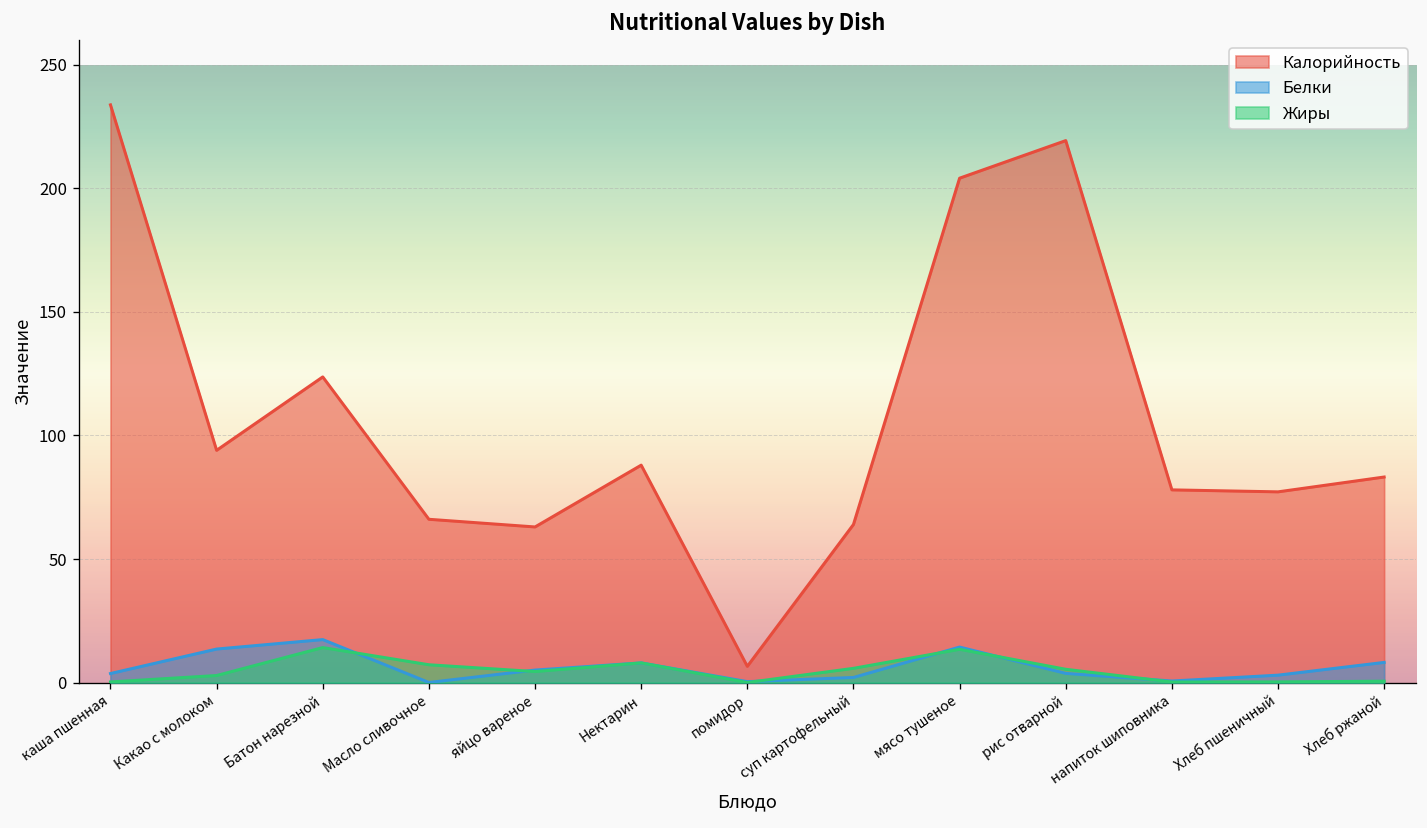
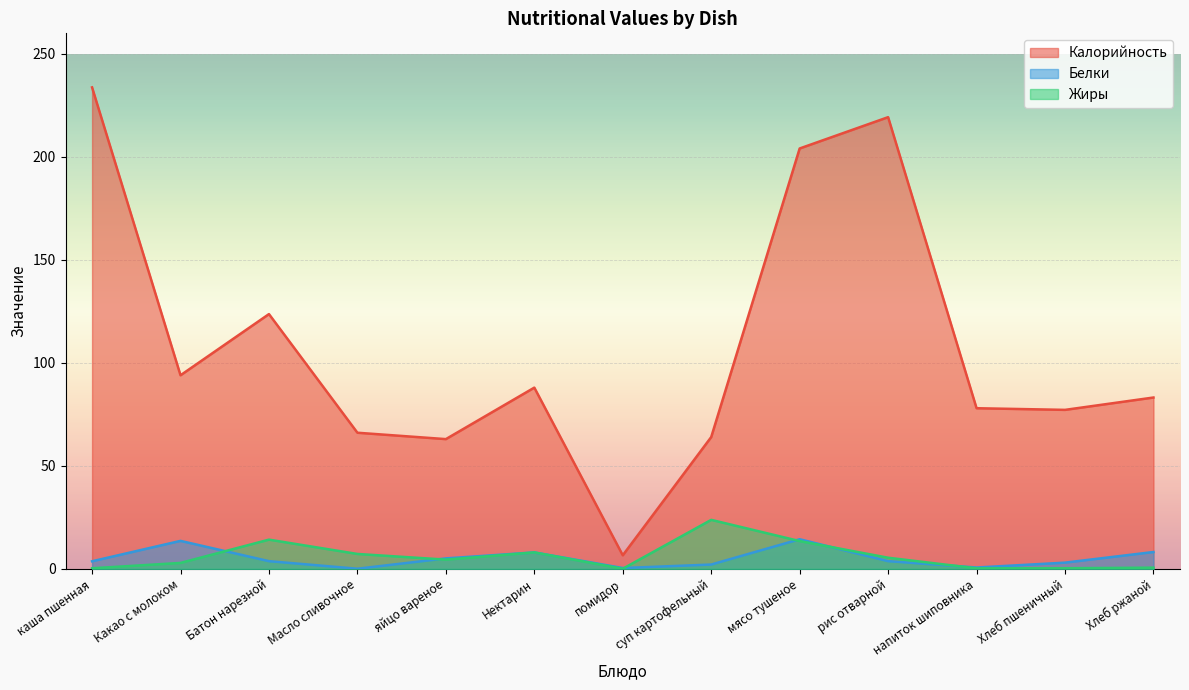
  {
    "Калорийность": {
      "каша пшенная": 234,
      "Какао с молоком": 94,
      "Батон нарезной": 124,
      "Масло сливочное": 66,
      "яйцо вареное": 63,
      "Нектарин": 88,
      "помидор": 7,
      "суп картофельный": 64,
      "мясо тушеное": 204,
      "рис отварной": 219,
      "напиток шиповника": 78,
      "Хлеб пшеничный": 77,
      "Хлеб ржаной": 83
    },
    "Белки": {
      "каша пшенная": 4,
      "Какао с молоком": 14,
-     "Батон нарезной": 17,
+     "Батон нарезной": 4,
      "Масло сливочное": 0,
      "суп картофельный": 2,
      "рис отварной": 4,
      "Хлеб пшеничный": 3,
      "Хлеб ржаной": 8
    },
    "Жиры": {
      "каша пшенная": 0,
      "Какао с молоком": 3,
      "Батон нарезной": 14,
      "Масло сливочное": 7,
-     "суп картофельный": 6,
+     "суп картофельный": 24,
      "рис отварной": 5,
      "Хлеб пшеничный": 0,
      "Хлеб ржаной": 1
    }
  }
